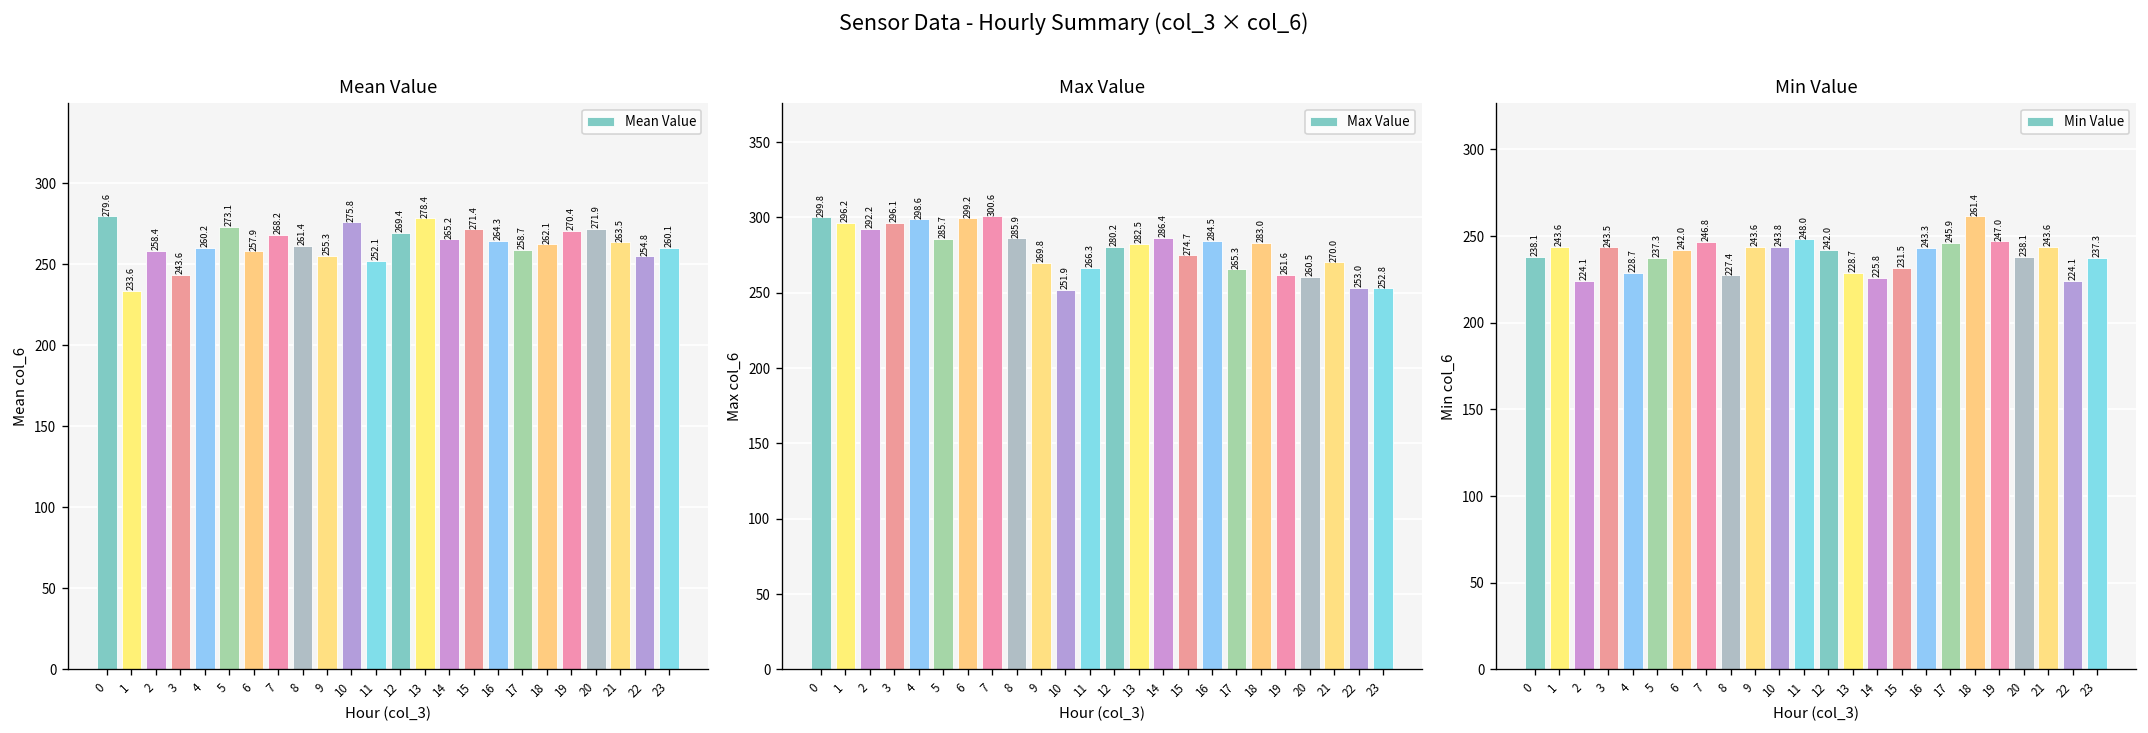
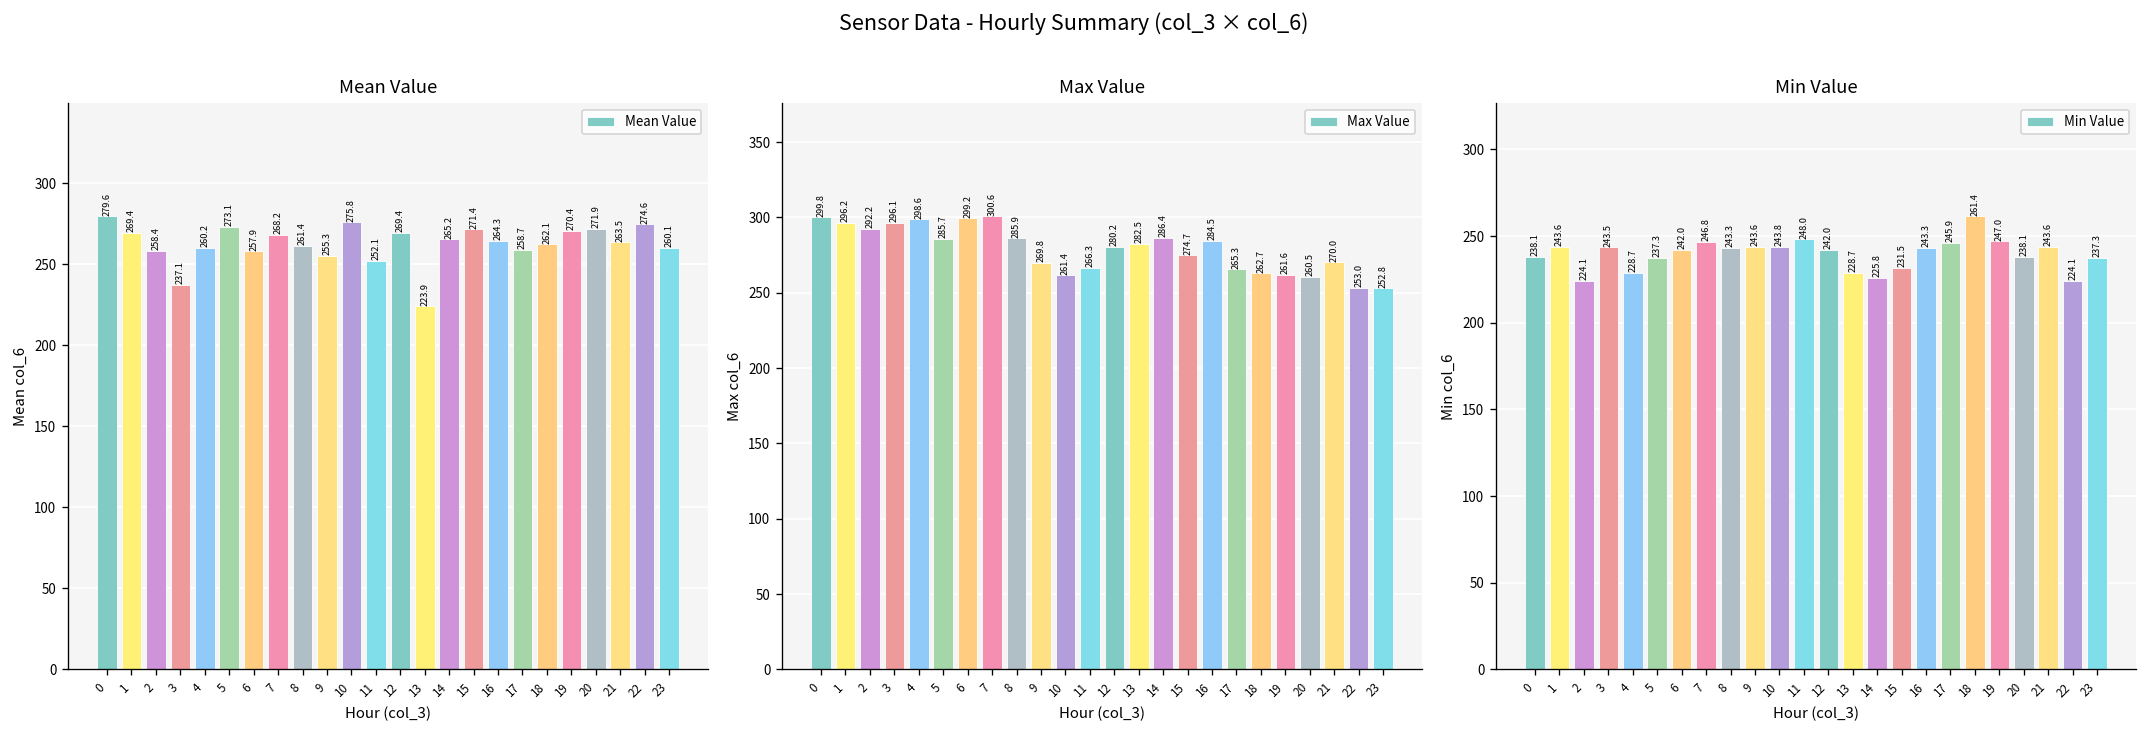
  {
    "Mean Value": {
      "0": 279.6,
-     "1": 233.6,
+     "1": 269.4,
      "2": 258.4,
-     "3": 243.6,
+     "3": 237.1,
      "4": 260.2,
      "5": 273.1,
      "6": 257.9,
      "7": 268.2,
      "8": 261.4,
      "9": 255.3,
      "10": 275.8,
      "11": 252.1,
      "12": 269.4,
-     "13": 278.4,
+     "13": 223.9,
      "14": 265.2,
      "15": 271.4,
      "16": 264.3,
      "17": 258.7,
      "18": 262.1,
      "19": 270.4,
      "20": 271.9,
      "21": 263.5,
-     "22": 254.8,
+     "22": 274.6,
      "23": 260.1
    },
    "Max Value": {
      "0": 299.8,
      "1": 296.2,
      "2": 292.2,
      "3": 296.1,
      "4": 298.6,
      "5": 285.7,
      "6": 299.2,
      "7": 300.6,
      "8": 285.9,
      "9": 269.8,
-     "10": 251.9,
+     "10": 261.4,
      "11": 266.3,
      "12": 280.2,
      "13": 282.5,
      "14": 286.4,
      "15": 274.7,
      "16": 284.5,
      "17": 265.3,
-     "18": 283.0,
+     "18": 262.7,
      "19": 261.6,
      "20": 260.5,
      "21": 270.0,
      "22": 253.0,
      "23": 252.8
    },
    "Min Value": {
      "0": 238.1,
      "1": 243.6,
      "2": 224.1,
      "3": 243.5,
      "4": 228.7,
      "5": 237.3,
      "6": 242.0,
      "7": 246.8,
-     "8": 227.4,
+     "8": 243.3,
      "9": 243.6,
      "10": 243.8,
      "11": 248.0,
      "12": 242.0,
      "13": 228.7,
      "14": 225.8,
      "15": 231.5,
      "16": 243.3,
      "17": 245.9,
      "18": 261.4,
      "19": 247.0,
      "20": 238.1,
      "21": 243.6,
      "22": 224.1,
      "23": 237.3
    }
  }
